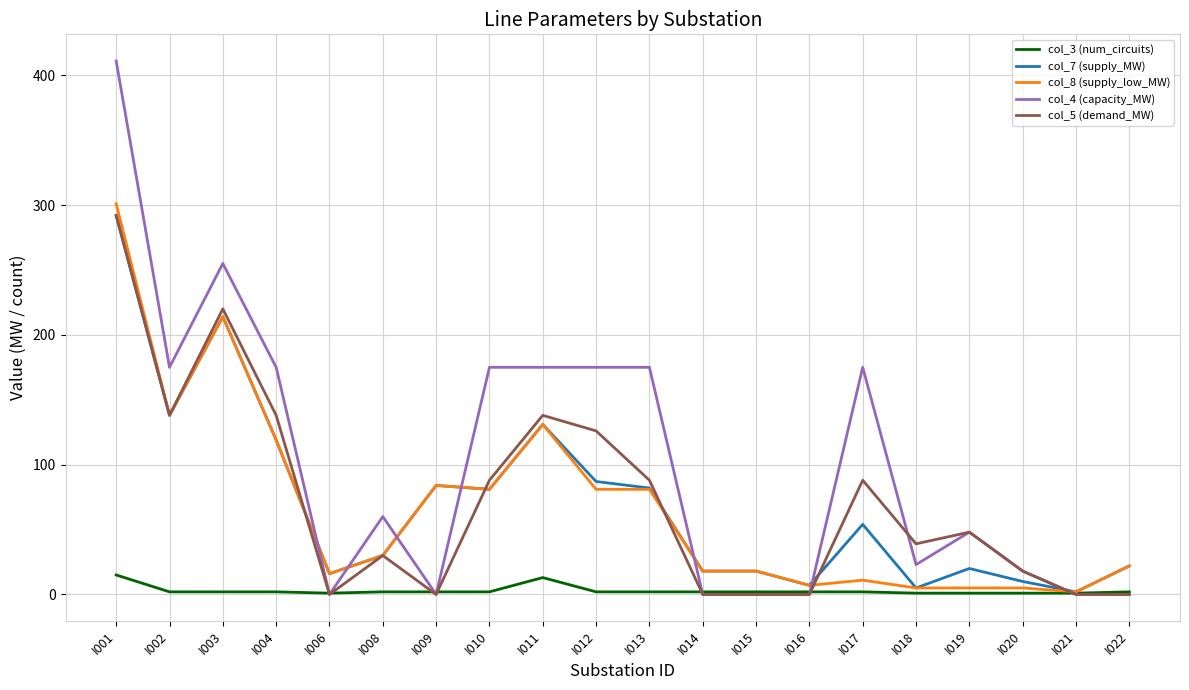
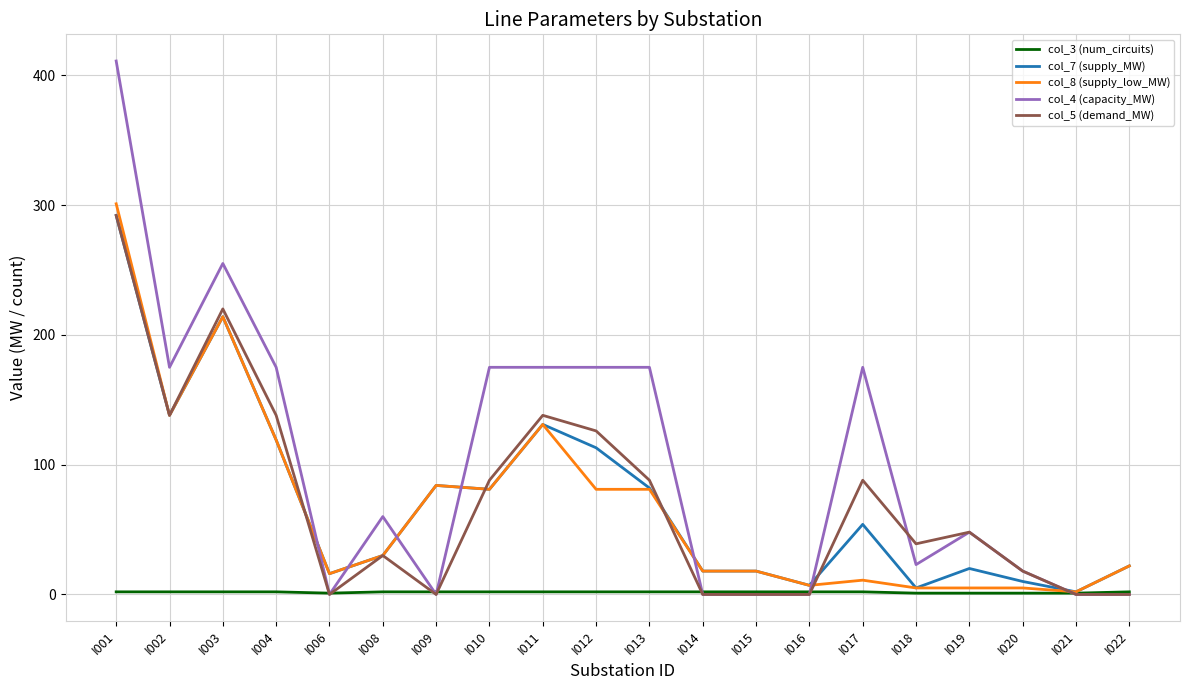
  {
    "col_3 (num_circuits)": {
-     "I001": 15,
+     "I001": 2,
      "I002": 2,
      "I003": 2,
      "I004": 2,
      "I008": 2,
      "I009": 2,
      "I010": 2,
-     "I011": 13,
+     "I011": 2,
      "I012": 2,
      "I013": 2,
      "I014": 2,
      "I015": 2,
      "I016": 2,
      "I017": 2,
      "I018": 1,
      "I019": 1,
      "I020": 1,
      "I022": 2
    },
    "col_7 (supply_MW)": {
-     "I012": 87,
+     "I012": 113,
      "I017": 54,
      "I019": 20,
      "I020": 10
    },
    "col_8 (supply_low_MW)": {
      "I001": 301,
      "I012": 81,
      "I017": 11,
      "I019": 5,
      "I020": 5
    },
    "col_4 (capacity_MW)": {
      "I001": 411,
      "I002": 175,
      "I003": 255,
      "I004": 175,
      "I008": 60,
      "I010": 175,
      "I011": 175,
      "I012": 175,
      "I013": 175,
      "I017": 175,
      "I018": 23
    },
    "col_5 (demand_MW)": {
      "I003": 220,
      "I004": 138,
      "I010": 88,
      "I011": 138,
      "I012": 126,
      "I013": 88,
      "I017": 88,
      "I018": 39
    }
  }
